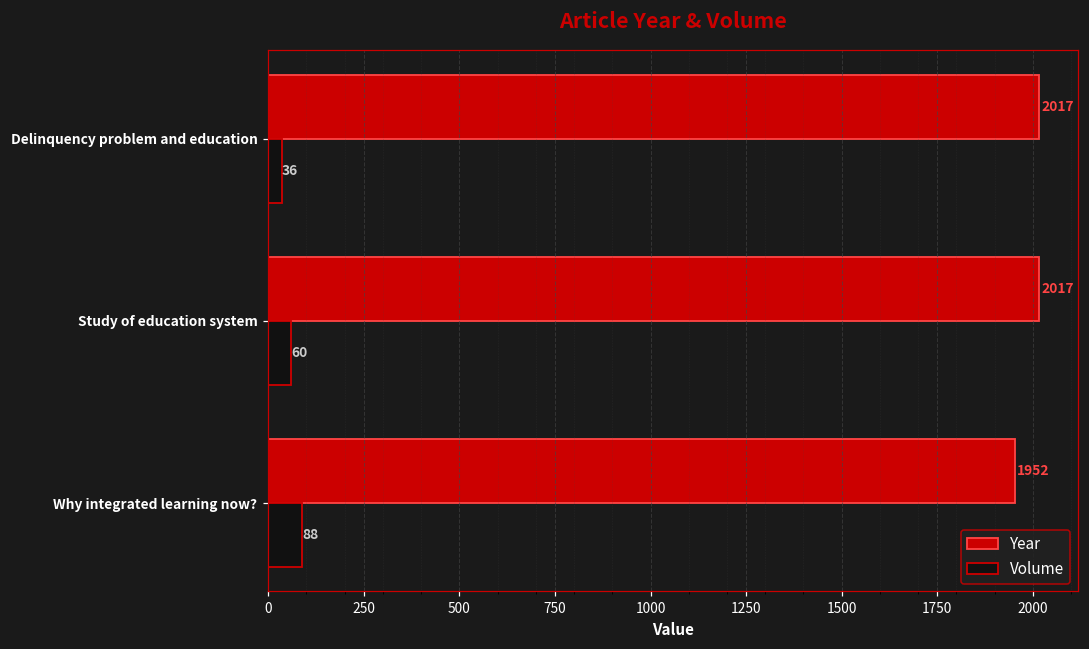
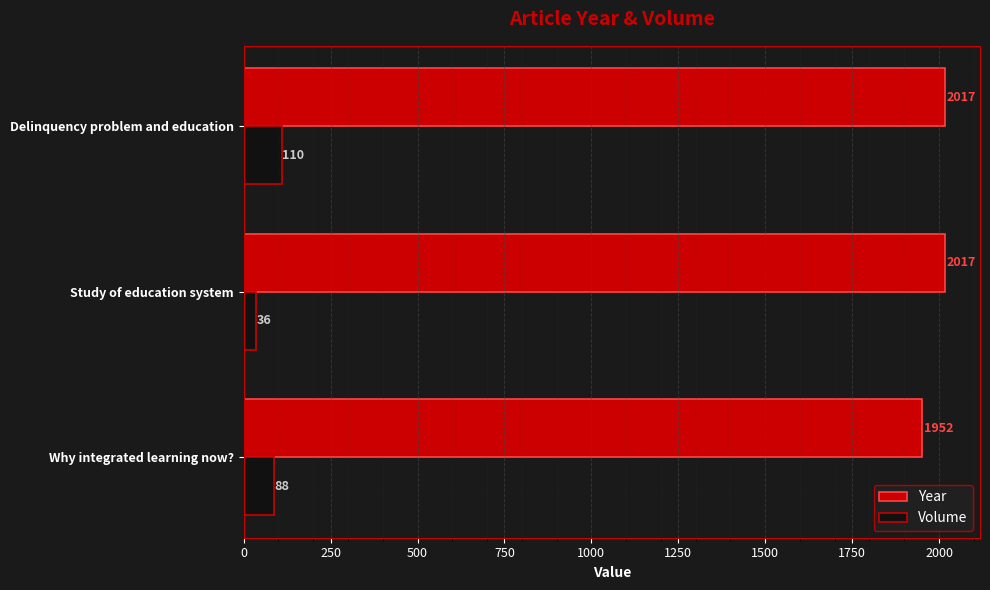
  {
    "Year": {
      "Delinquency problem and education": 2017,
      "Study of education system": 2017,
      "Why integrated learning now?": 1952
    },
    "Volume": {
-     "Delinquency problem and education": 36,
-     "Study of education system": 60,
+     "Delinquency problem and education": 110,
+     "Study of education system": 36,
      "Why integrated learning now?": 88
    }
  }
